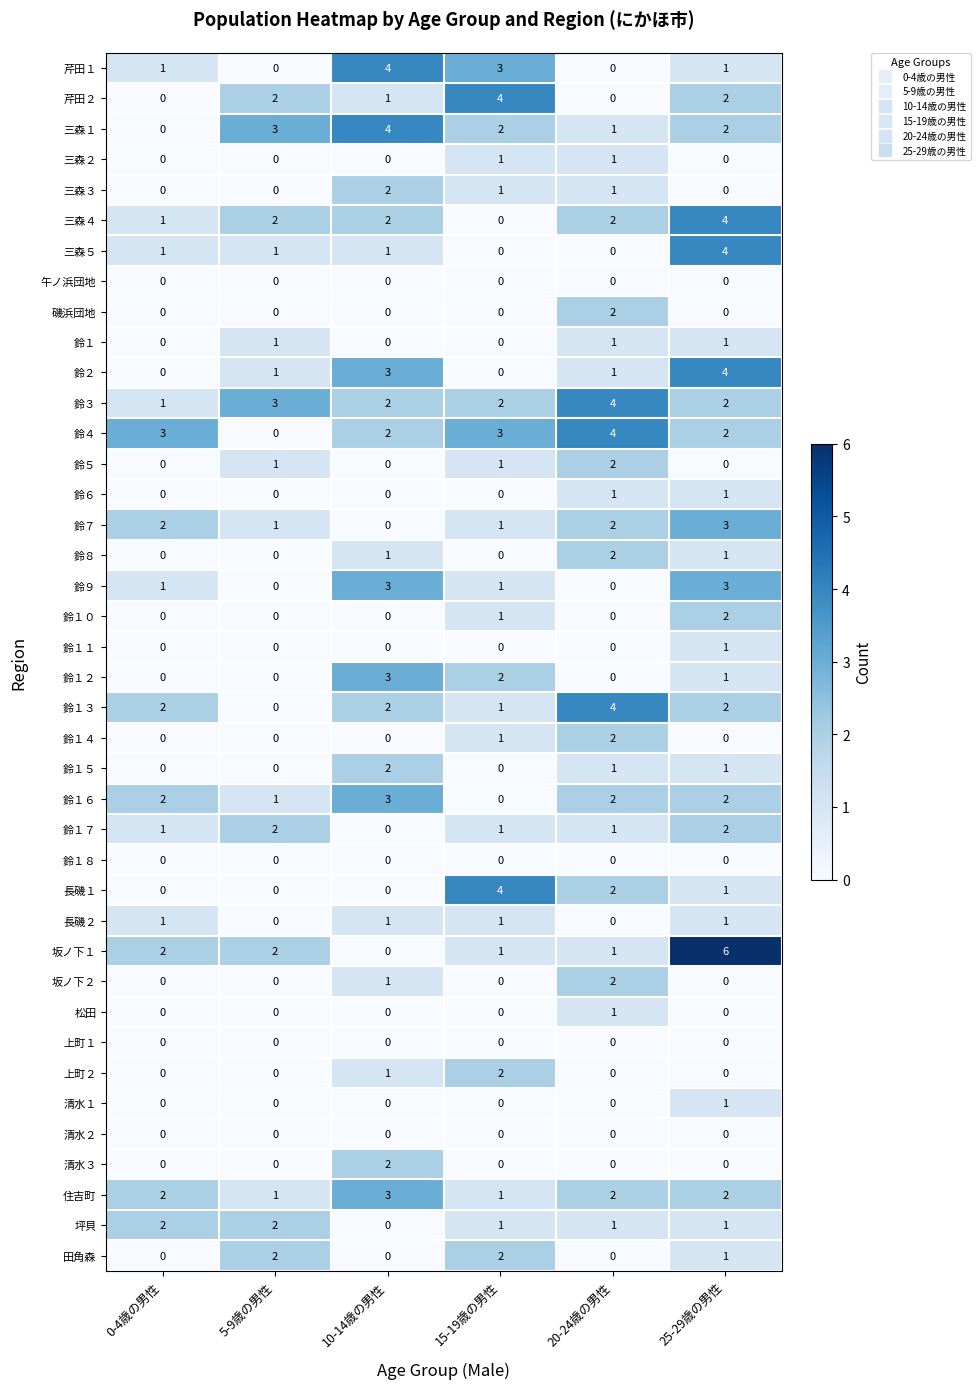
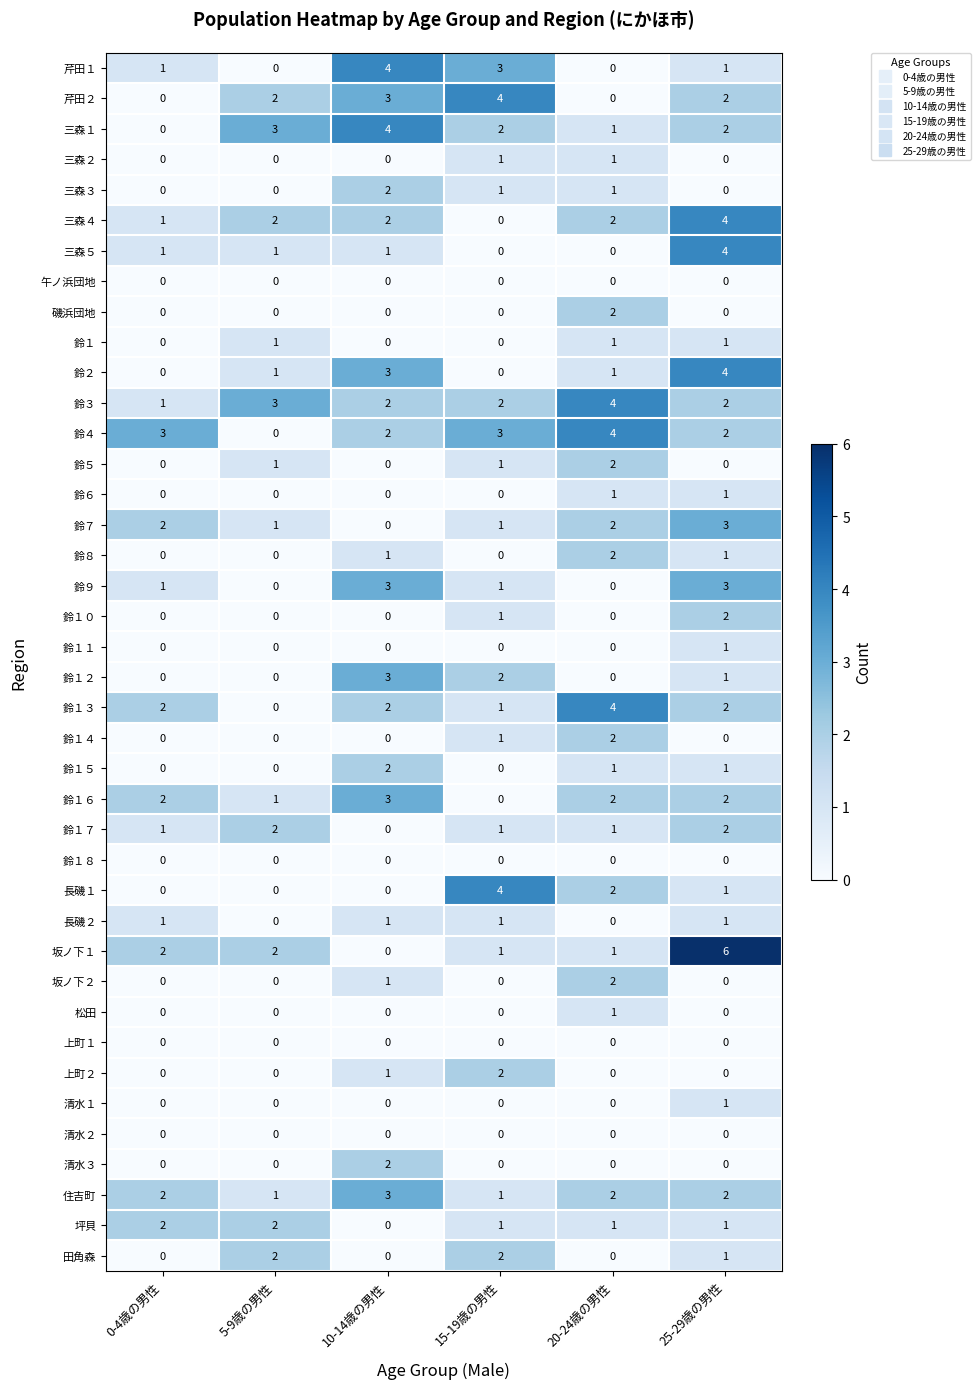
  {
    "芹田２": {
      "0-4歳の男性": 0,
      "5-9歳の男性": 2,
-     "10-14歳の男性": 1,
+     "10-14歳の男性": 3,
      "15-19歳の男性": 4,
      "20-24歳の男性": 0,
      "25-29歳の男性": 2
    }
  }
